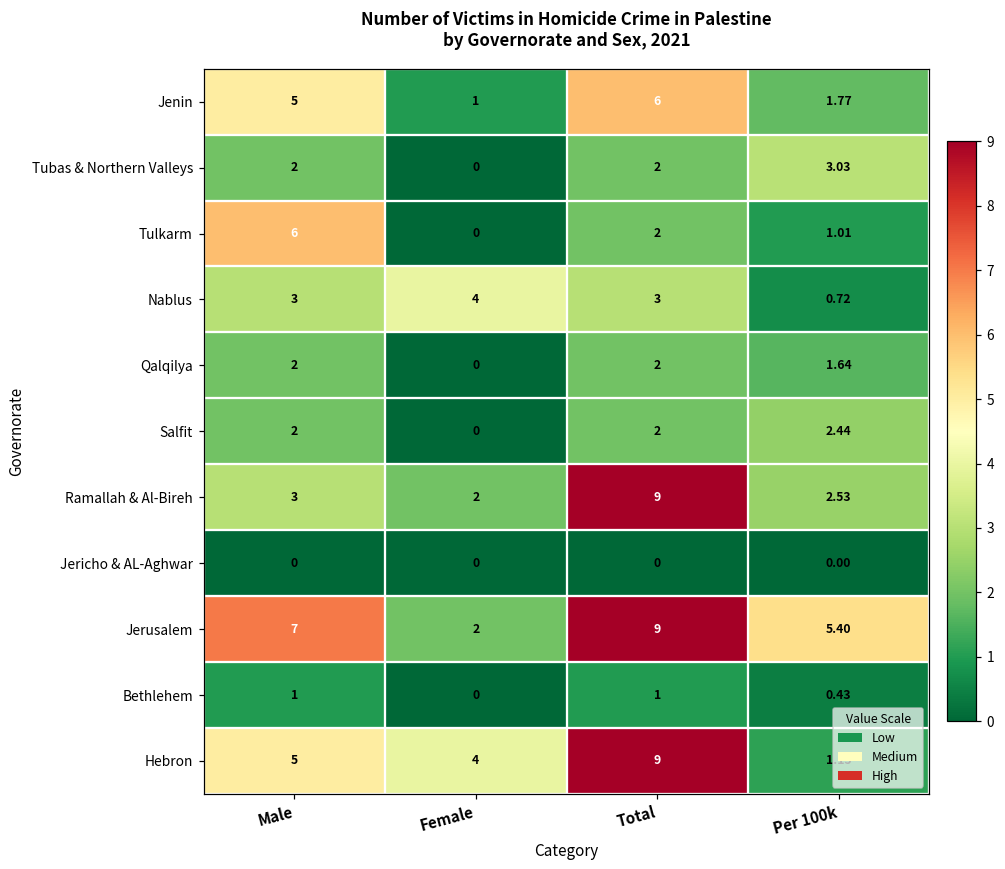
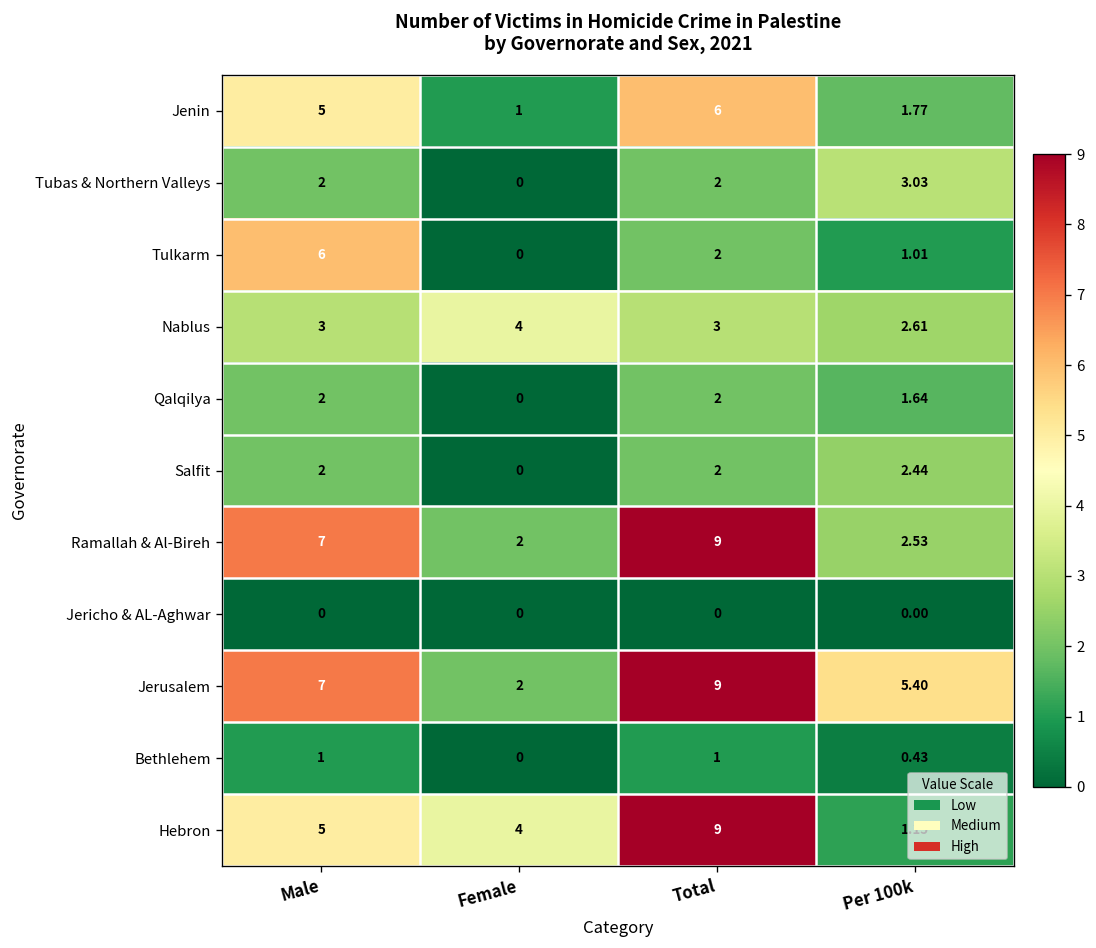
  {
    "Jenin": {
      "Male": 5,
      "Female": 1,
      "Total": 6,
      "Per 100k": 1.77
    },
    "Tubas & Northern Valleys": {
      "Male": 2,
      "Female": 0,
      "Total": 2,
      "Per 100k": 3.03
    },
    "Tulkarm": {
      "Male": 6,
      "Female": 0,
      "Total": 2,
      "Per 100k": 1.01
    },
    "Nablus": {
      "Male": 3,
      "Female": 4,
      "Total": 3,
-     "Per 100k": 0.72
+     "Per 100k": 2.61
    },
    "Qalqilya": {
      "Male": 2,
      "Female": 0,
      "Total": 2,
      "Per 100k": 1.64
    },
    "Salfit": {
      "Male": 2,
      "Female": 0,
      "Total": 2,
      "Per 100k": 2.44
    },
    "Ramallah & Al-Bireh": {
-     "Male": 3,
+     "Male": 7,
      "Female": 2,
      "Total": 9,
      "Per 100k": 2.53
    },
    "Jericho & AL-Aghwar": {
      "Male": 0,
      "Female": 0,
      "Total": 0,
      "Per 100k": 0.00
    },
    "Jerusalem": {
      "Male": 7,
      "Female": 2,
      "Total": 9,
      "Per 100k": 5.40
    },
    "Bethlehem": {
      "Male": 1,
      "Female": 0,
      "Total": 1,
      "Per 100k": 0.43
    },
    "Hebron": {
      "Male": 5,
      "Female": 4,
      "Total": 9
    }
  }
